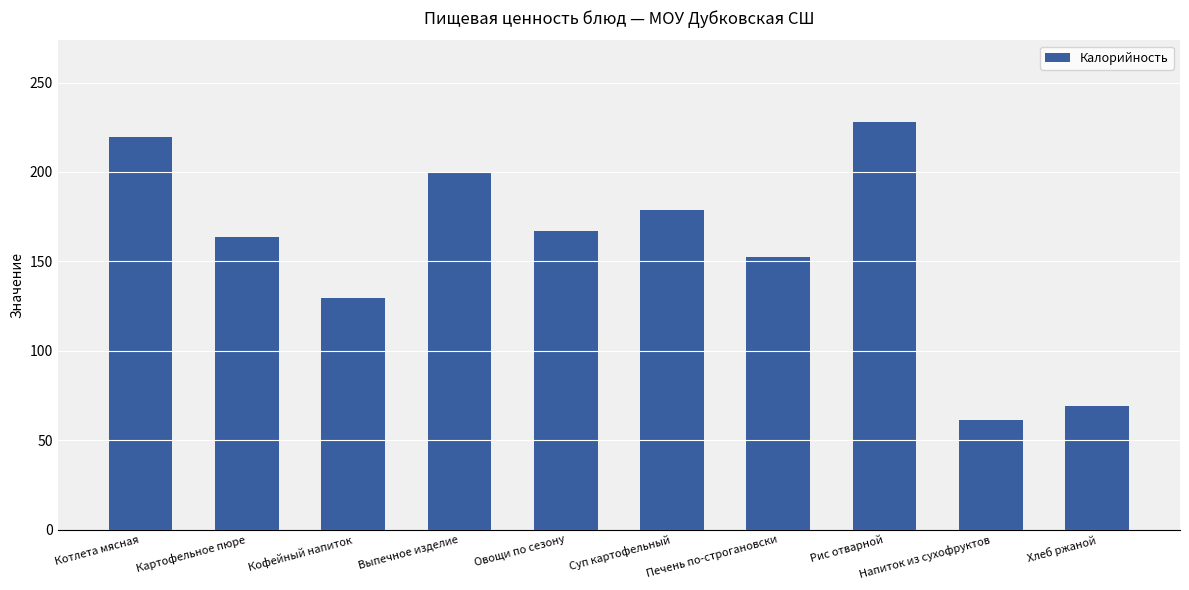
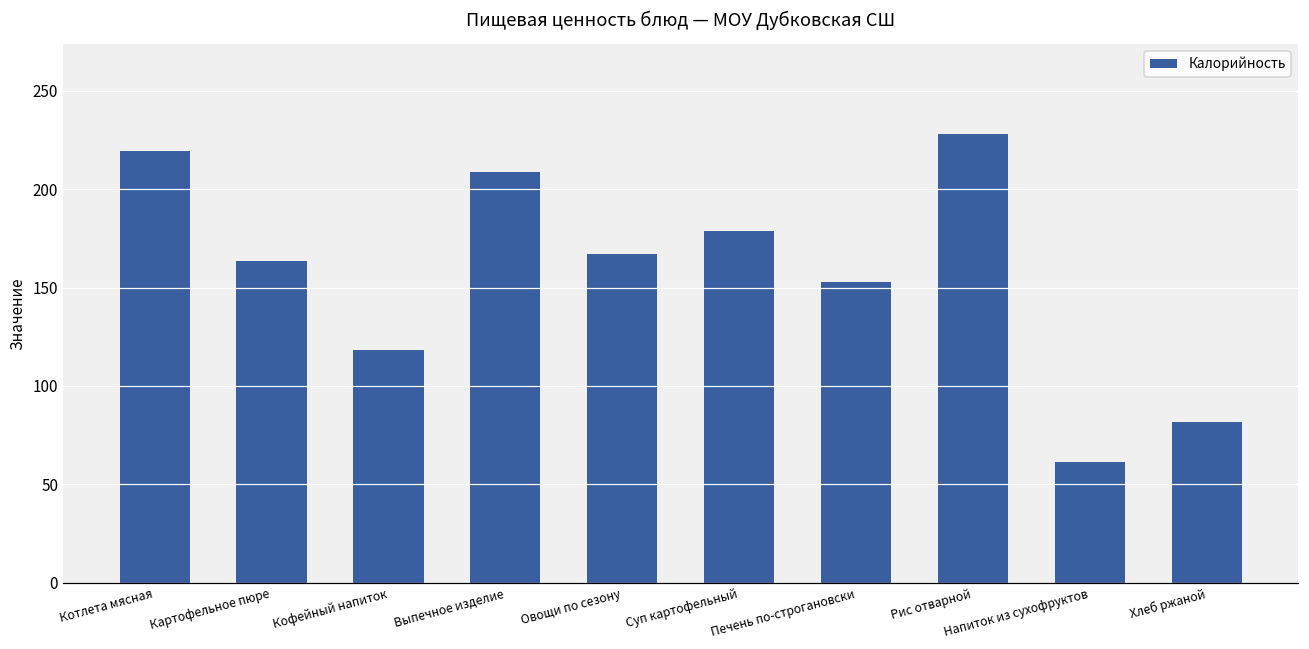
  {
    "Котлета мясная": 220,
    "Картофельное пюре": 164,
-   "Кофейный напиток": 130,
-   "Выпечное изделие": 200,
+   "Кофейный напиток": 118,
+   "Выпечное изделие": 209,
    "Овощи по сезону": 167,
    "Суп картофельный": 179,
    "Печень по-строгановски": 153,
    "Рис отварной": 228,
    "Напиток из сухофруктов": 61,
-   "Хлеб ржаной": 69
+   "Хлеб ржаной": 82
  }
